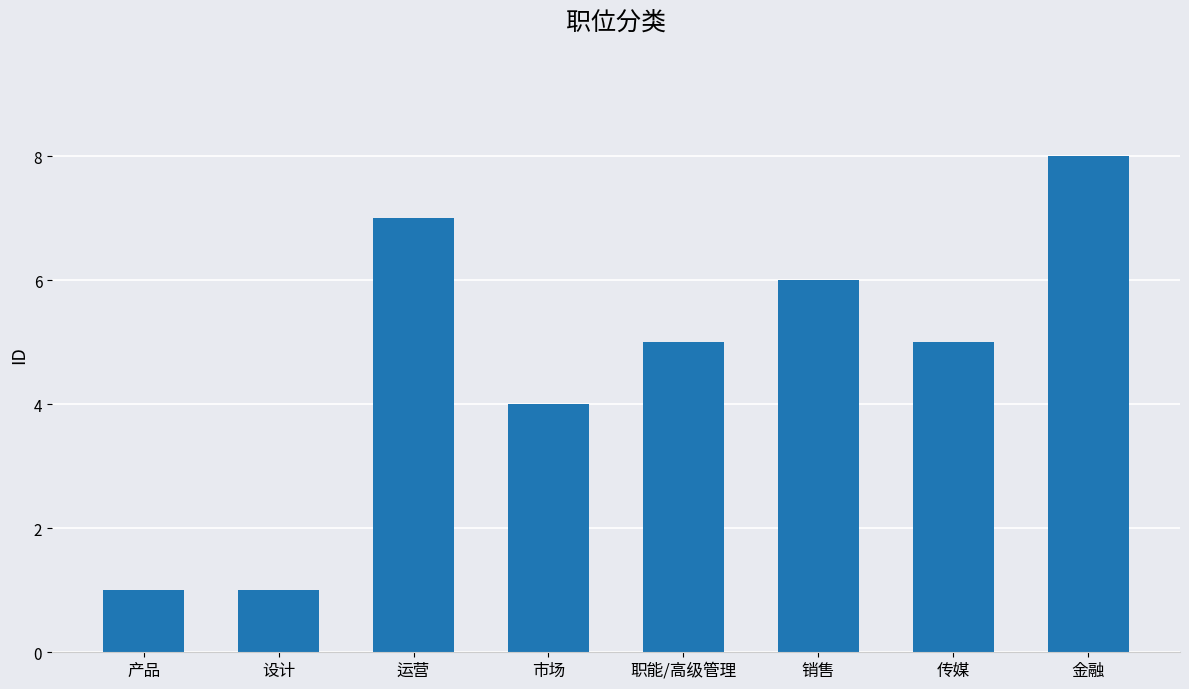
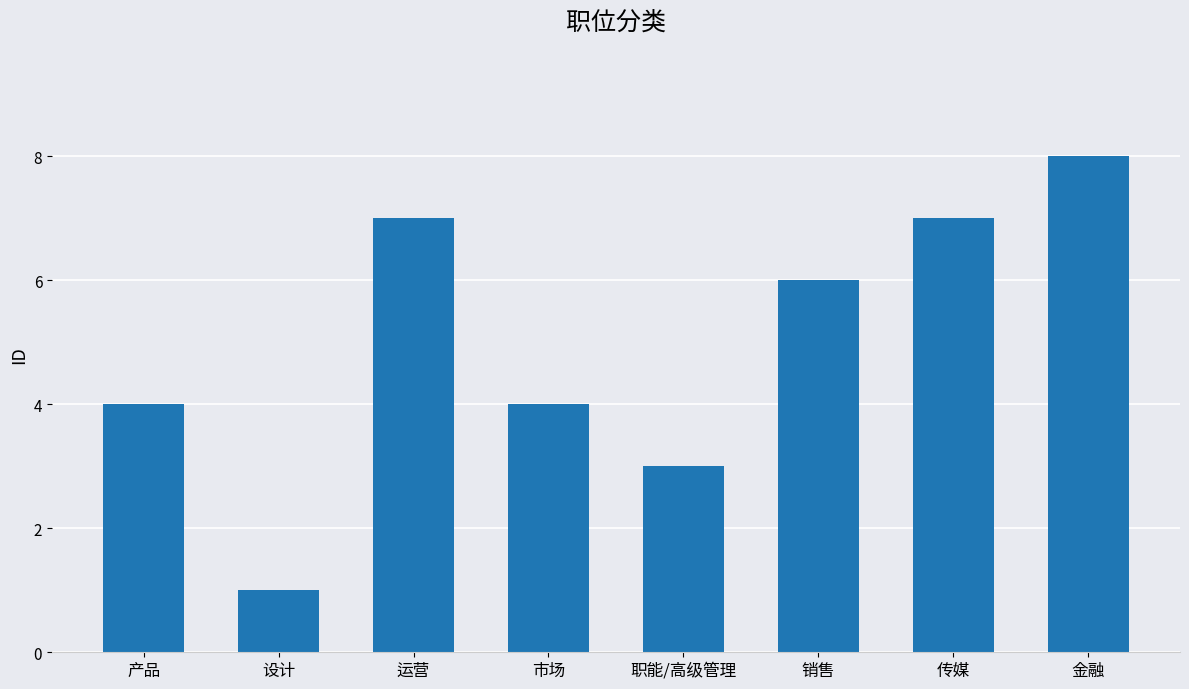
  {
-   "产品": 1,
+   "产品": 4,
    "设计": 1,
    "运营": 7,
    "市场": 4,
-   "职能/高级管理": 5,
+   "职能/高级管理": 3,
    "销售": 6,
-   "传媒": 5,
+   "传媒": 7,
    "金融": 8
  }
